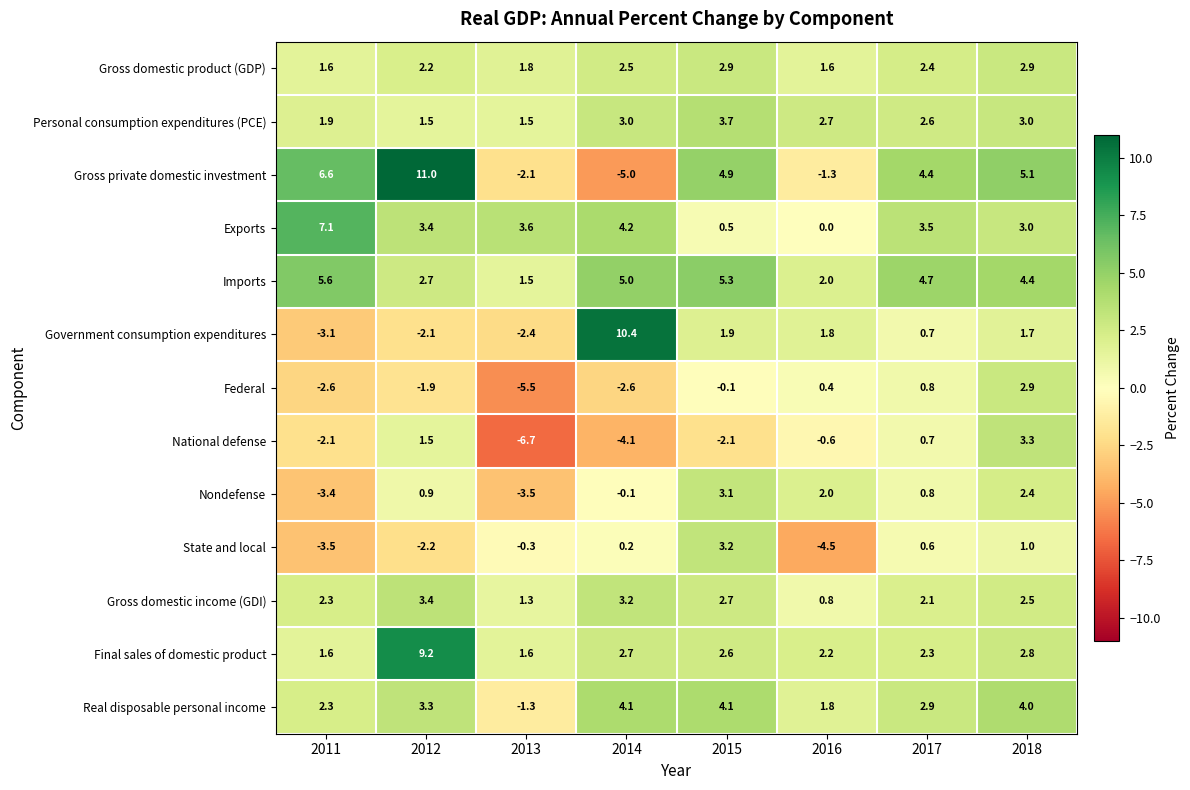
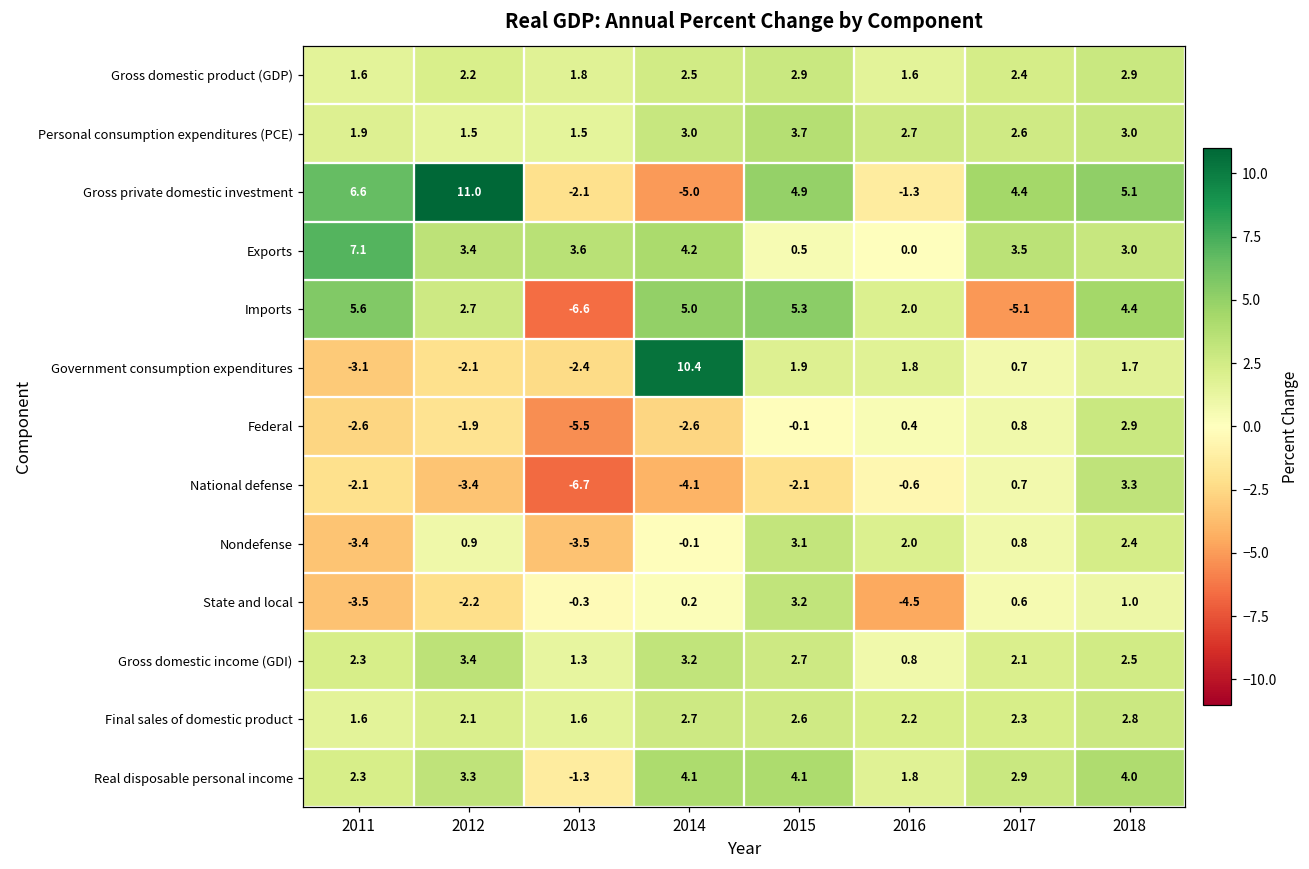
  {
    "Gross domestic product (GDP)": {
      "2011": 1.6,
      "2012": 2.2,
      "2013": 1.8,
      "2014": 2.5,
      "2015": 2.9,
      "2016": 1.6,
      "2017": 2.4,
      "2018": 2.9
    },
    "Personal consumption expenditures (PCE)": {
      "2011": 1.9,
      "2012": 1.5,
      "2013": 1.5,
      "2014": 3.0,
      "2015": 3.7,
      "2016": 2.7,
      "2017": 2.6,
      "2018": 3.0
    },
    "Gross private domestic investment": {
      "2011": 6.6,
      "2012": 11.0,
      "2013": -2.1,
      "2014": -5.0,
      "2015": 4.9,
      "2016": -1.3,
      "2017": 4.4,
      "2018": 5.1
    },
    "Exports": {
      "2011": 7.1,
      "2012": 3.4,
      "2013": 3.6,
      "2014": 4.2,
      "2015": 0.5,
      "2016": 0.0,
      "2017": 3.5,
      "2018": 3.0
    },
    "Imports": {
      "2011": 5.6,
      "2012": 2.7,
-     "2013": 1.5,
+     "2013": -6.6,
      "2014": 5.0,
      "2015": 5.3,
      "2016": 2.0,
-     "2017": 4.7,
+     "2017": -5.1,
      "2018": 4.4
    },
    "Government consumption expenditures": {
      "2011": -3.1,
      "2012": -2.1,
      "2013": -2.4,
      "2014": 10.4,
      "2015": 1.9,
      "2016": 1.8,
      "2017": 0.7,
      "2018": 1.7
    },
    "Federal": {
      "2011": -2.6,
      "2012": -1.9,
      "2013": -5.5,
      "2014": -2.6,
      "2015": -0.1,
      "2016": 0.4,
      "2017": 0.8,
      "2018": 2.9
    },
    "National defense": {
      "2011": -2.1,
-     "2012": 1.5,
+     "2012": -3.4,
      "2013": -6.7,
      "2014": -4.1,
      "2015": -2.1,
      "2016": -0.6,
      "2017": 0.7,
      "2018": 3.3
    },
    "Nondefense": {
      "2011": -3.4,
      "2012": 0.9,
      "2013": -3.5,
      "2014": -0.1,
      "2015": 3.1,
      "2016": 2.0,
      "2017": 0.8,
      "2018": 2.4
    },
    "State and local": {
      "2011": -3.5,
      "2012": -2.2,
      "2013": -0.3,
      "2014": 0.2,
      "2015": 3.2,
      "2016": -4.5,
      "2017": 0.6,
      "2018": 1.0
    },
    "Gross domestic income (GDI)": {
      "2011": 2.3,
      "2012": 3.4,
      "2013": 1.3,
      "2014": 3.2,
      "2015": 2.7,
      "2016": 0.8,
      "2017": 2.1,
      "2018": 2.5
    },
    "Final sales of domestic product": {
      "2011": 1.6,
-     "2012": 9.2,
+     "2012": 2.1,
      "2013": 1.6,
      "2014": 2.7,
      "2015": 2.6,
      "2016": 2.2,
      "2017": 2.3,
      "2018": 2.8
    },
    "Real disposable personal income": {
      "2011": 2.3,
      "2012": 3.3,
      "2013": -1.3,
      "2014": 4.1,
      "2015": 4.1,
      "2016": 1.8,
      "2017": 2.9,
      "2018": 4.0
    }
  }
